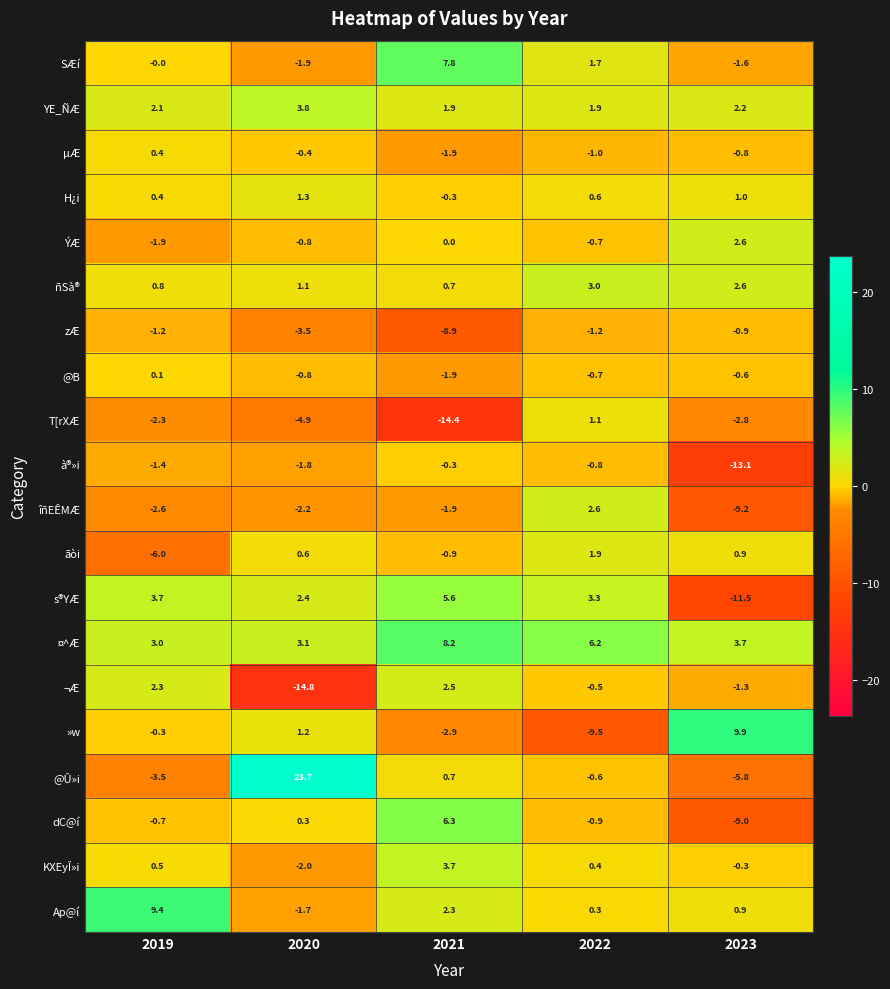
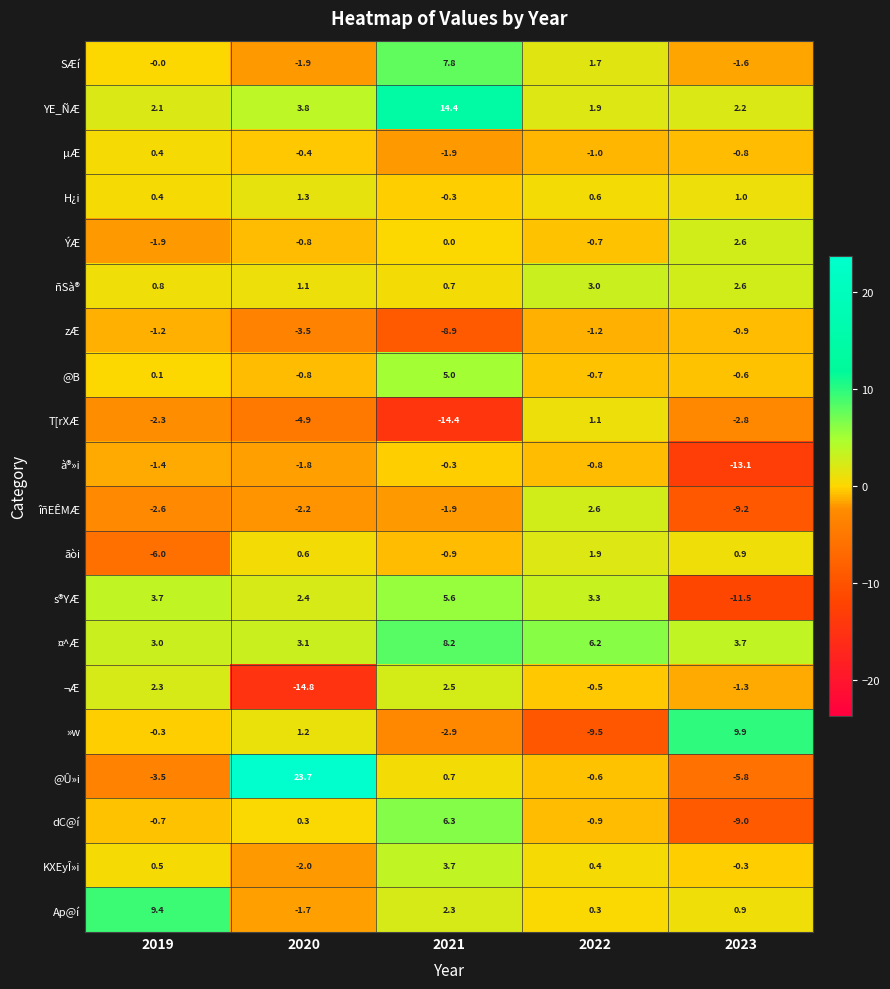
  {
    "SÆí": {
      "2019": -0.0,
      "2020": -1.9,
      "2021": 7.8,
      "2022": 1.7,
      "2023": -1.6
    },
    "YE_ÑÆ": {
      "2019": 2.1,
      "2020": 3.8,
-     "2021": 1.9,
+     "2021": 14.4,
      "2022": 1.9,
      "2023": 2.2
    },
    "µÆ": {
      "2019": 0.4,
      "2020": -0.4,
      "2021": -1.9,
      "2022": -1.0,
      "2023": -0.8
    },
    "H¿i": {
      "2019": 0.4,
      "2020": 1.3,
      "2021": -0.3,
      "2022": 0.6,
      "2023": 1.0
    },
    "ÝÆ": {
      "2019": -1.9,
      "2020": -0.8,
      "2021": 0.0,
      "2022": -0.7,
      "2023": 2.6
    },
    "ñSà®": {
      "2019": 0.8,
      "2020": 1.1,
      "2021": 0.7,
      "2022": 3.0,
      "2023": 2.6
    },
    "zÆ": {
      "2019": -1.2,
      "2020": -3.5,
      "2021": -8.9,
      "2022": -1.2,
      "2023": -0.9
    },
    "@B": {
      "2019": 0.1,
      "2020": -0.8,
-     "2021": -1.9,
+     "2021": 5.0,
      "2022": -0.7,
      "2023": -0.6
    },
    "T[rXÆ": {
      "2019": -2.3,
      "2020": -4.9,
      "2021": -14.4,
      "2022": 1.1,
      "2023": -2.8
    },
    "à®»i": {
      "2019": -1.4,
      "2020": -1.8,
      "2021": -0.3,
      "2022": -0.8,
      "2023": -13.1
    },
    "îñEÊMÆ": {
      "2019": -2.6,
      "2020": -2.2,
      "2021": -1.9,
      "2022": 2.6,
      "2023": -9.2
    },
    "ãòi": {
      "2019": -6.0,
      "2020": 0.6,
      "2021": -0.9,
      "2022": 1.9,
      "2023": 0.9
    },
    "s®YÆ": {
      "2019": 3.7,
      "2020": 2.4,
      "2021": 5.6,
      "2022": 3.3,
      "2023": -11.5
    },
    "¤^Æ": {
      "2019": 3.0,
      "2020": 3.1,
      "2021": 8.2,
      "2022": 6.2,
      "2023": 3.7
    },
    "¬Æ": {
      "2019": 2.3,
      "2020": -14.8,
      "2021": 2.5,
      "2022": -0.5,
      "2023": -1.3
    },
    "»w": {
      "2019": -0.3,
      "2020": 1.2,
      "2021": -2.9,
      "2022": -9.5,
      "2023": 9.9
    },
    "@Û»i": {
      "2019": -3.5,
      "2020": 23.7,
      "2021": 0.7,
      "2022": -0.6,
      "2023": -5.8
    },
    "dC@í": {
      "2019": -0.7,
      "2020": 0.3,
      "2021": 6.3,
      "2022": -0.9,
      "2023": -9.0
    },
    "KXEyÎ»i": {
      "2019": 0.5,
      "2020": -2.0,
      "2021": 3.7,
      "2022": 0.4,
      "2023": -0.3
    },
    "Ap@í": {
      "2019": 9.4,
      "2020": -1.7,
      "2021": 2.3,
      "2022": 0.3,
      "2023": 0.9
    }
  }
